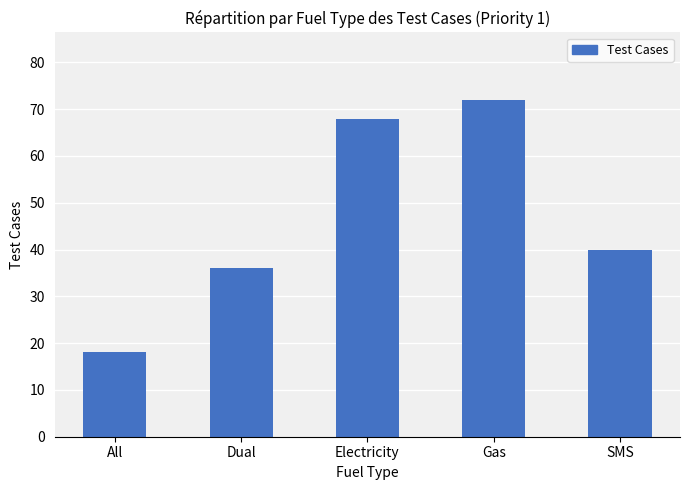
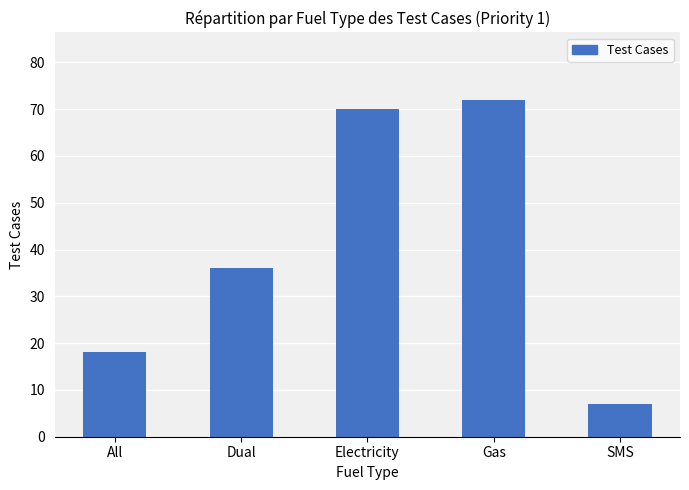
  {
    "All": 18,
    "Dual": 36,
-   "Electricity": 68,
+   "Electricity": 70,
    "Gas": 72,
-   "SMS": 40
+   "SMS": 7
  }
